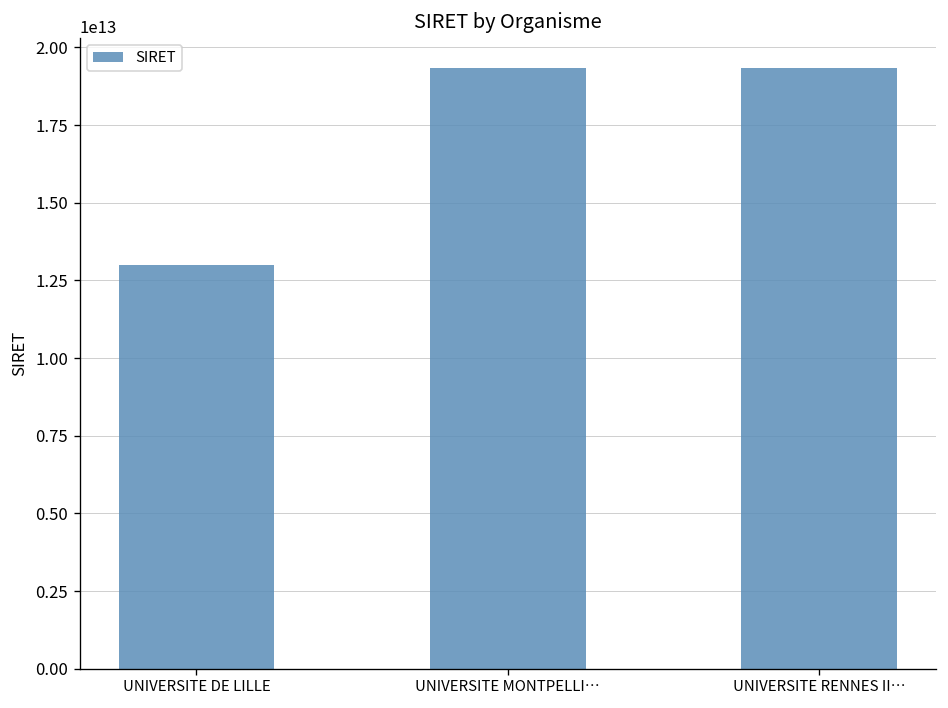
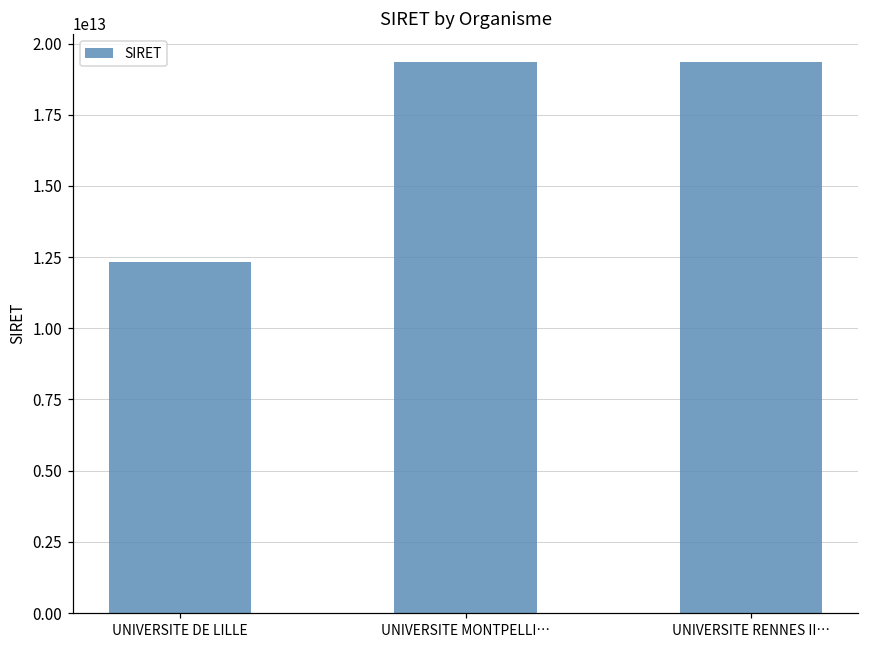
  {
-   "UNIVERSITE DE LILLE": 13000000000000,
+   "UNIVERSITE DE LILLE": 12300000000000,
    "UNIVERSITE MONTPELLI…": 19300000000000,
    "UNIVERSITE RENNES II…": 19400000000000
  }
